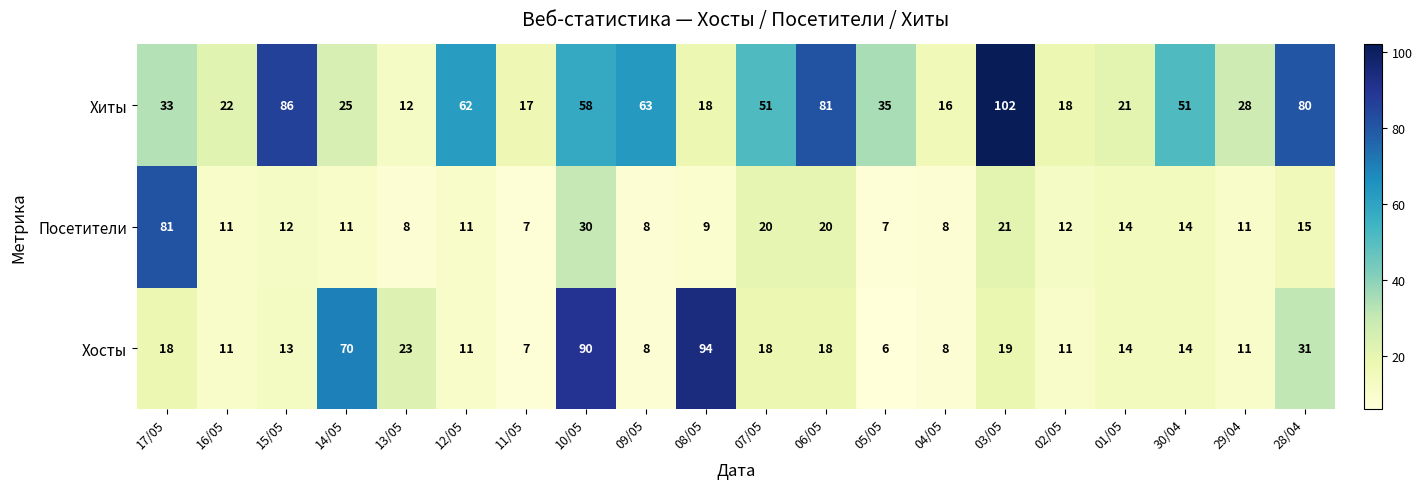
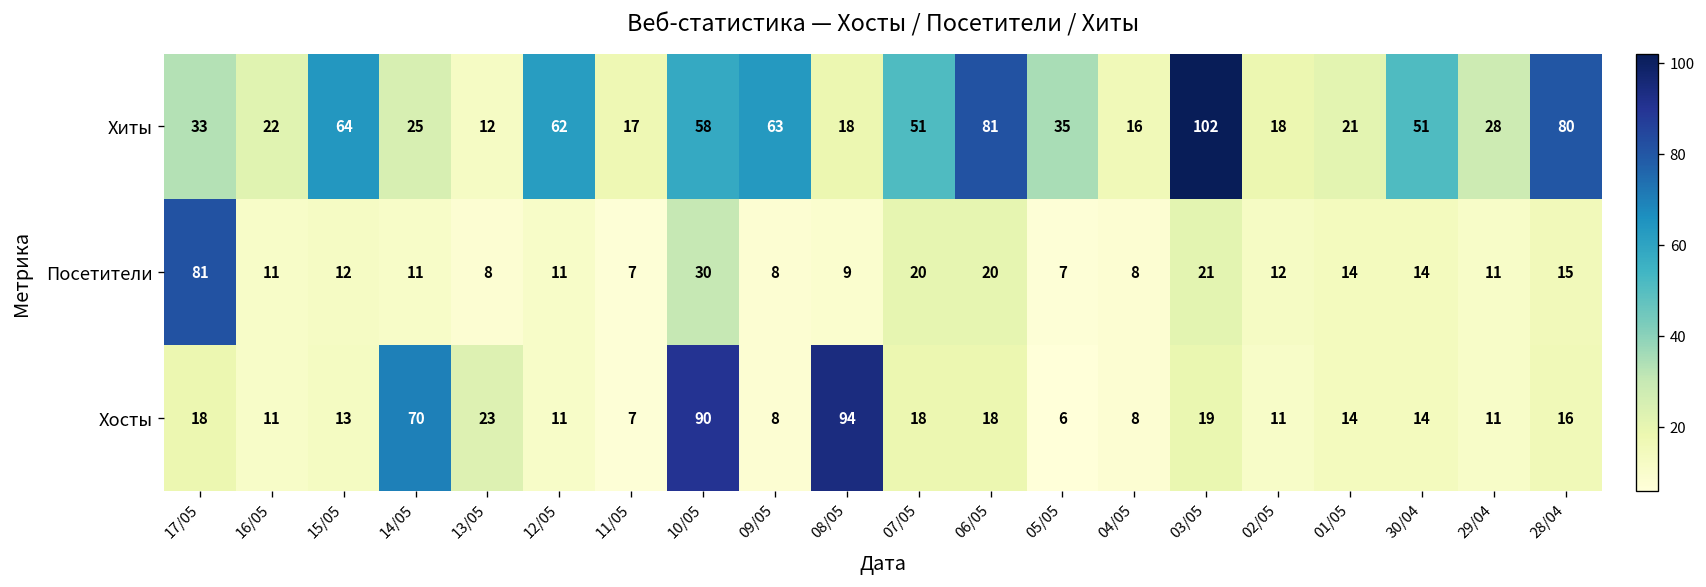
  {
    "Хиты": {
      "17/05": 33,
      "16/05": 22,
-     "15/05": 86,
+     "15/05": 64,
      "14/05": 25,
      "13/05": 12,
      "12/05": 62,
      "11/05": 17,
      "10/05": 58,
      "09/05": 63,
      "08/05": 18,
      "07/05": 51,
      "06/05": 81,
      "05/05": 35,
      "04/05": 16,
      "03/05": 102,
      "02/05": 18,
      "01/05": 21,
      "30/04": 51,
      "29/04": 28,
      "28/04": 80
    },
    "Посетители": {
      "17/05": 81,
      "16/05": 11,
      "15/05": 12,
      "14/05": 11,
      "13/05": 8,
      "12/05": 11,
      "11/05": 7,
      "10/05": 30,
      "09/05": 8,
      "08/05": 9,
      "07/05": 20,
      "06/05": 20,
      "05/05": 7,
      "04/05": 8,
      "03/05": 21,
      "02/05": 12,
      "01/05": 14,
      "30/04": 14,
      "29/04": 11,
      "28/04": 15
    },
    "Хосты": {
      "17/05": 18,
      "16/05": 11,
      "15/05": 13,
      "14/05": 70,
      "13/05": 23,
      "12/05": 11,
      "11/05": 7,
      "10/05": 90,
      "09/05": 8,
      "08/05": 94,
      "07/05": 18,
      "06/05": 18,
      "05/05": 6,
      "04/05": 8,
      "03/05": 19,
      "02/05": 11,
      "01/05": 14,
      "30/04": 14,
      "29/04": 11,
-     "28/04": 31
+     "28/04": 16
    }
  }
